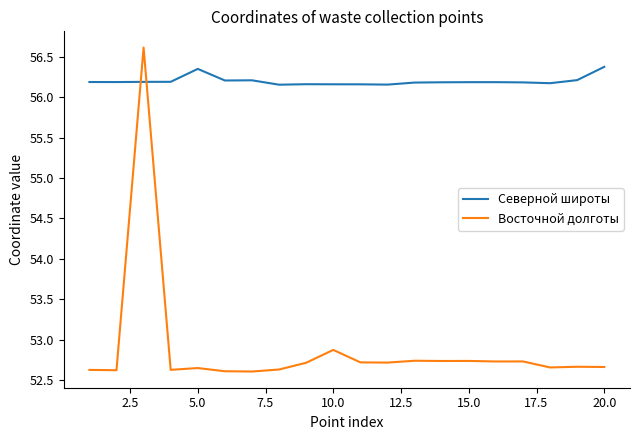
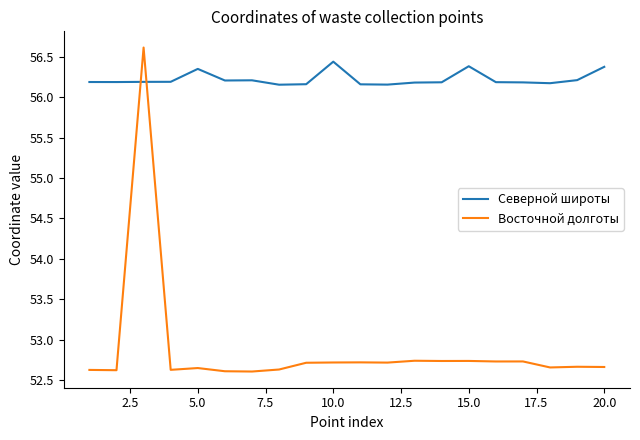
  {
    "Северной широты": {
      "5.0": 56.4,
-     "10.0": 56.2,
-     "15.0": 56.2,
+     "10.0": 56.4,
+     "15.0": 56.4,
      "20.0": 56.4
    },
    "Восточной долготы": {
      "5.0": 52.6,
-     "10.0": 52.9,
+     "10.0": 52.7,
      "15.0": 52.7,
      "20.0": 52.7
    }
  }
